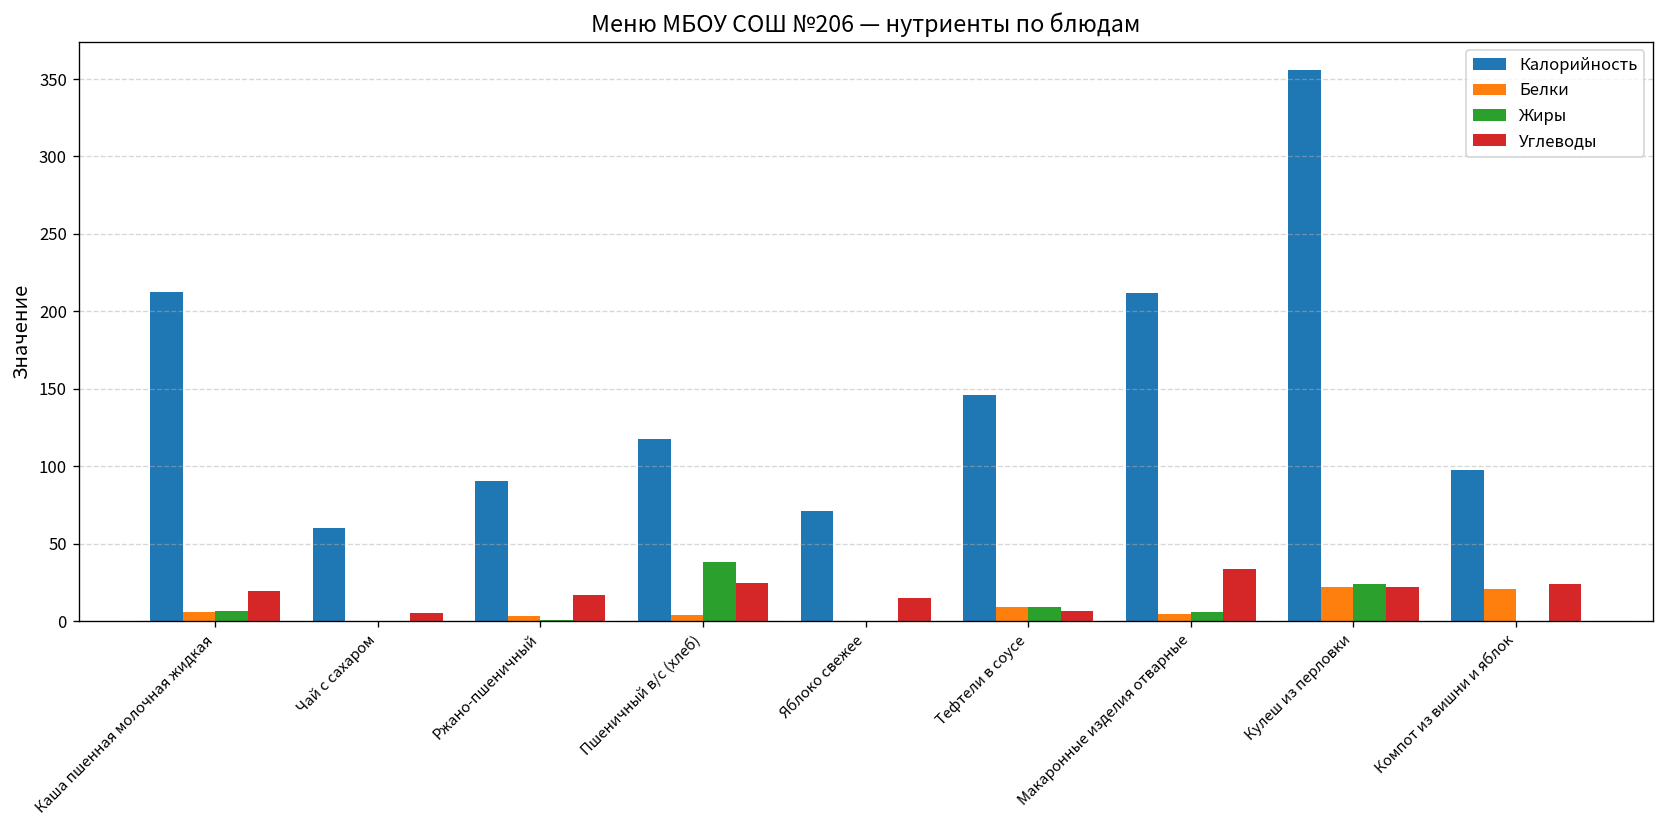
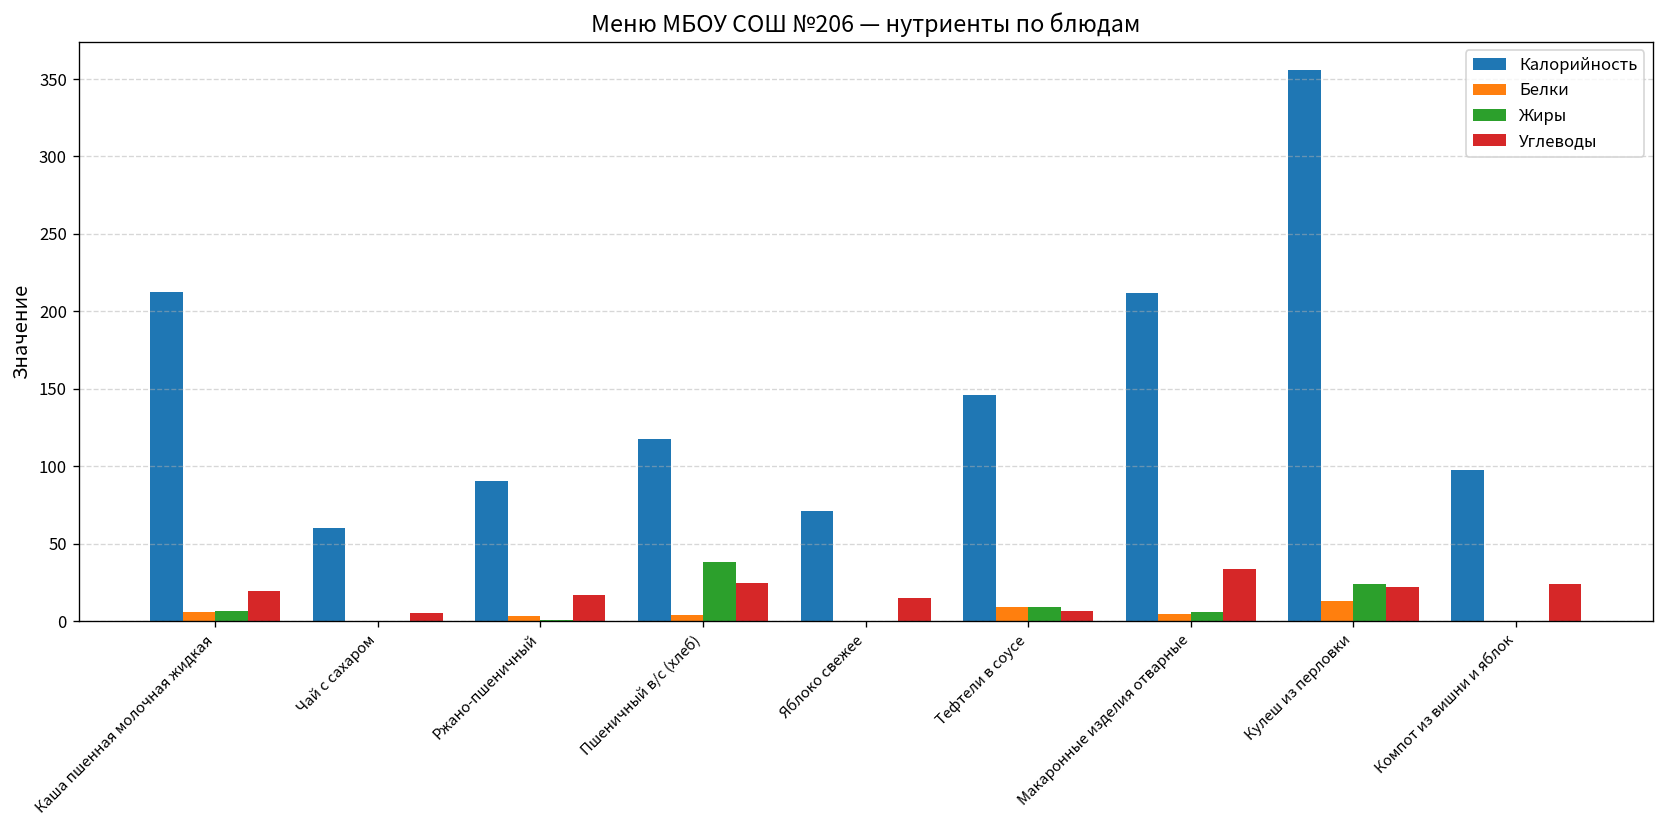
  {
    "Калорийность": {
      "Каша пшенная молочная жидкая": 213,
      "Чай с сахаром": 60,
      "Ржано-пшеничный": 91,
      "Пшеничный в/с (хлеб)": 117,
      "Яблоко свежее": 71,
      "Тефтели в соусе": 146,
      "Макаронные изделия отварные": 212,
      "Кулеш из перловки": 356,
      "Компот из вишни и яблок": 98
    },
    "Белки": {
      "Каша пшенная молочная жидкая": 6,
      "Чай с сахаром": 0,
      "Ржано-пшеничный": 3,
      "Пшеничный в/с (хлеб)": 4,
      "Яблоко свежее": 0,
      "Тефтели в соусе": 9,
      "Макаронные изделия отварные": 5,
-     "Кулеш из перловки": 22,
-     "Компот из вишни и яблок": 21
+     "Кулеш из перловки": 13,
+     "Компот из вишни и яблок": 0
    },
    "Жиры": {
      "Каша пшенная молочная жидкая": 7,
      "Чай с сахаром": 0,
      "Пшеничный в/с (хлеб)": 38,
      "Яблоко свежее": 0,
      "Тефтели в соусе": 9,
      "Макаронные изделия отварные": 6,
      "Кулеш из перловки": 24,
      "Компот из вишни и яблок": 0
    },
    "Углеводы": {
      "Каша пшенная молочная жидкая": 20,
      "Чай с сахаром": 6,
      "Ржано-пшеничный": 17,
      "Пшеничный в/с (хлеб)": 25,
      "Яблоко свежее": 15,
      "Тефтели в соусе": 7,
      "Макаронные изделия отварные": 34,
      "Кулеш из перловки": 22,
      "Компот из вишни и яблок": 24
    }
  }
